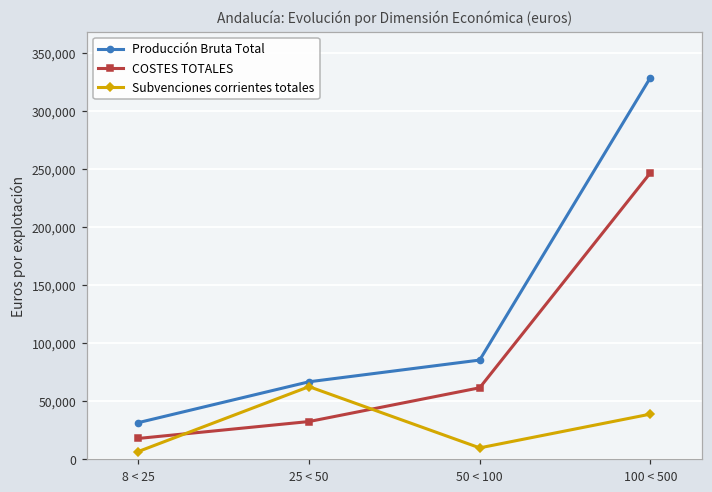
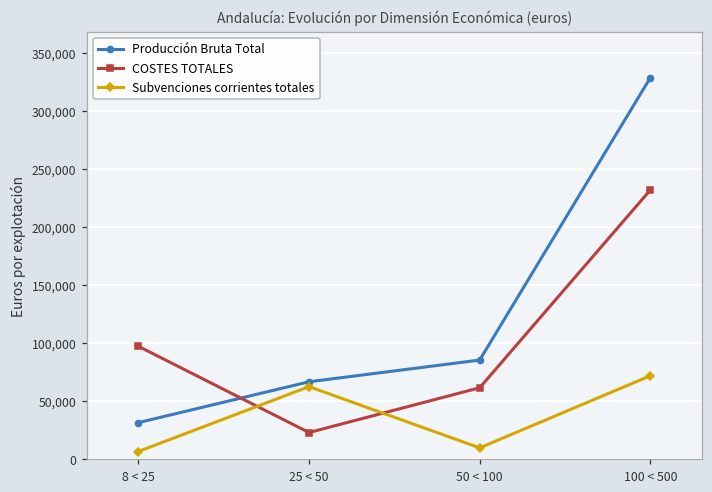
  {
    "Producción Bruta Total": {
      "8 < 25": "32,000",
      "25 < 50": "67,000",
      "50 < 100": "85,000",
      "100 < 500": "329,000"
    },
    "COSTES TOTALES": {
-     "8 < 25": "18,000",
-     "25 < 50": "33,000",
+     "8 < 25": "97,000",
+     "25 < 50": "23,000",
      "50 < 100": "62,000",
-     "100 < 500": "247,000"
+     "100 < 500": "232,000"
    },
    "Subvenciones corrientes totales": {
      "8 < 25": "7,000",
      "25 < 50": "63,000",
      "50 < 100": "10,000",
-     "100 < 500": "39,000"
+     "100 < 500": "72,000"
    }
  }
